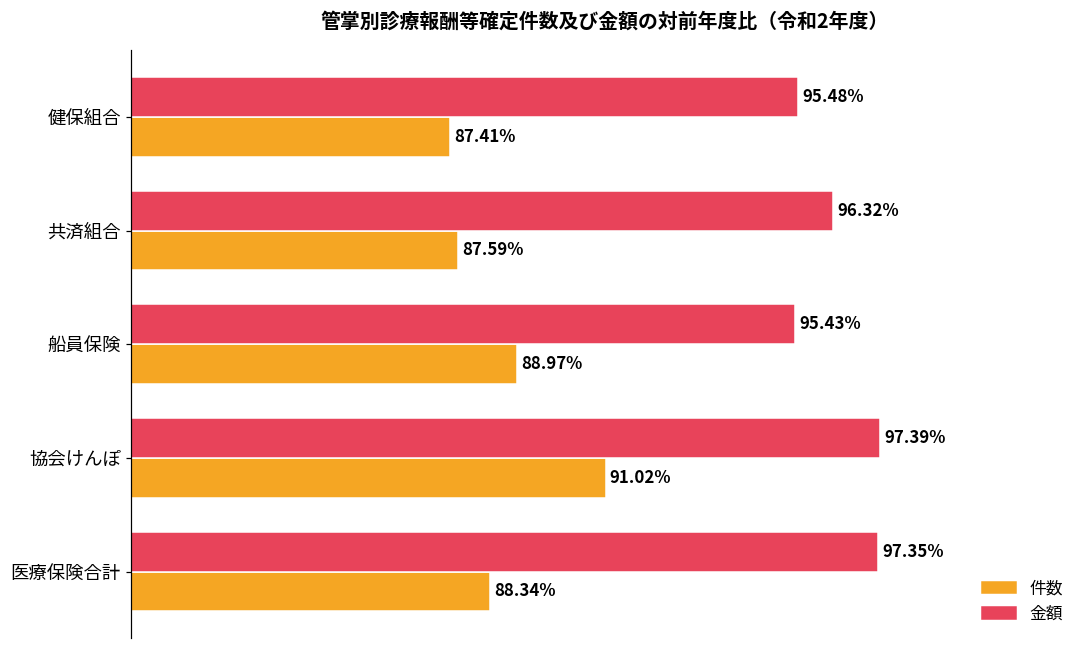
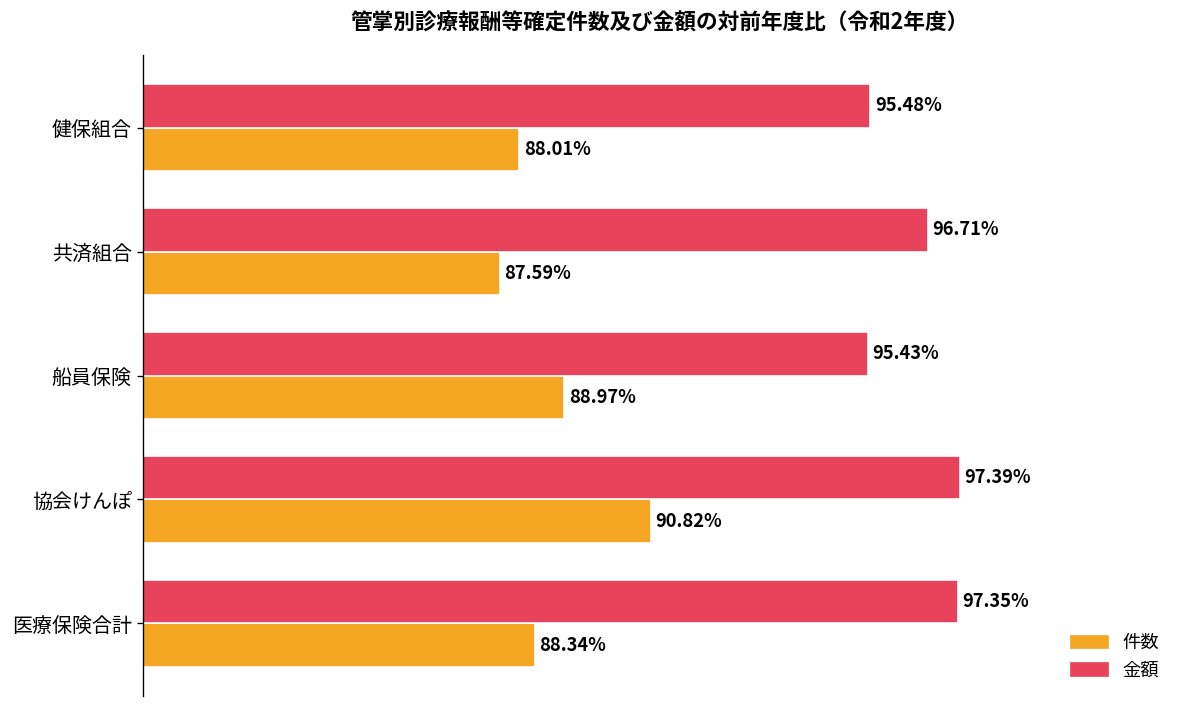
  {
    "件数": {
-     "健保組合": "87.41%",
+     "健保組合": "88.01%",
      "共済組合": "87.59%",
      "船員保険": "88.97%",
-     "協会けんぽ": "91.02%",
+     "協会けんぽ": "90.82%",
      "医療保険合計": "88.34%"
    },
    "金額": {
      "健保組合": "95.48%",
-     "共済組合": "96.32%",
+     "共済組合": "96.71%",
      "船員保険": "95.43%",
      "協会けんぽ": "97.39%",
      "医療保険合計": "97.35%"
    }
  }
